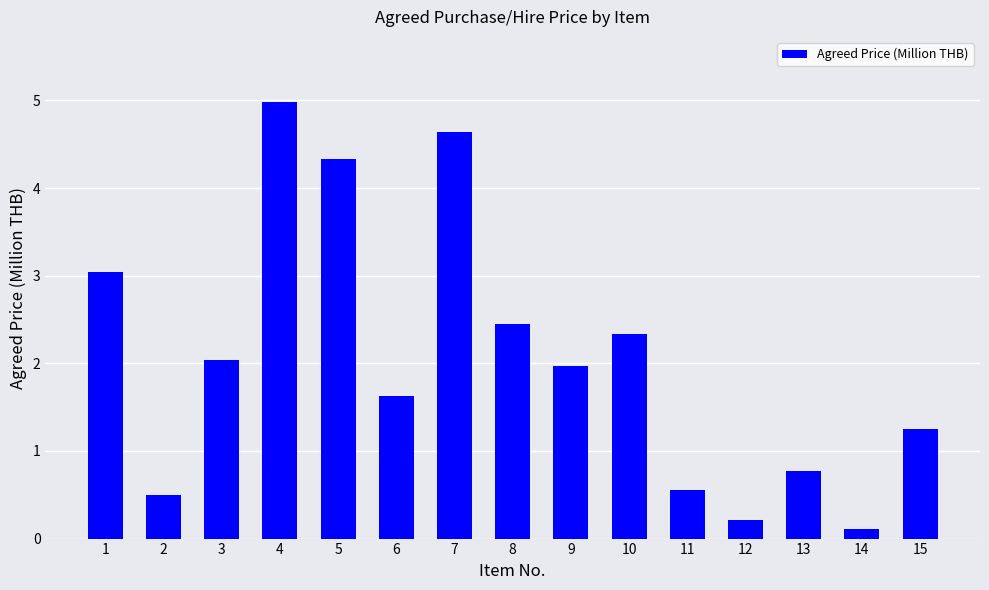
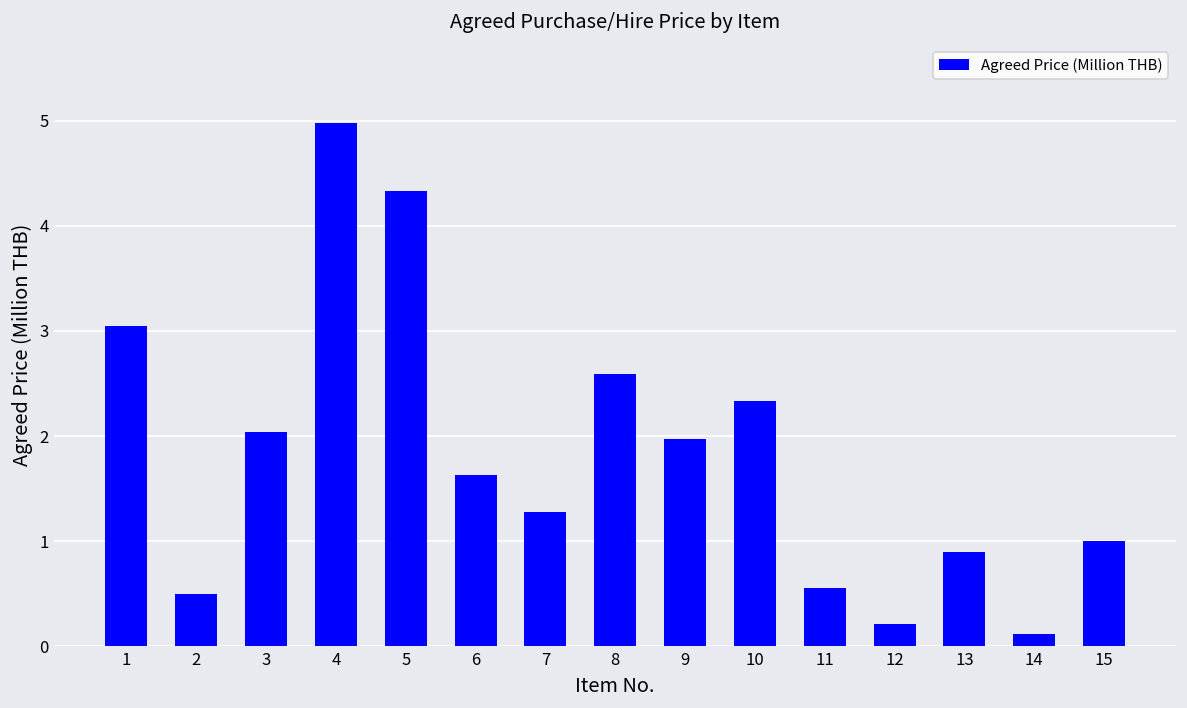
  {
    "1": 3.0,
    "2": 0.5,
    "3": 2.0,
    "4": 5.0,
    "5": 4.3,
    "6": 1.6,
-   "7": 4.6,
-   "8": 2.4,
+   "7": 1.3,
+   "8": 2.6,
    "9": 2.0,
    "10": 2.3,
    "11": 0.6,
    "12": 0.2,
-   "13": 0.8,
+   "13": 0.9,
    "14": 0.1,
-   "15": 1.2
+   "15": 1.0
  }
